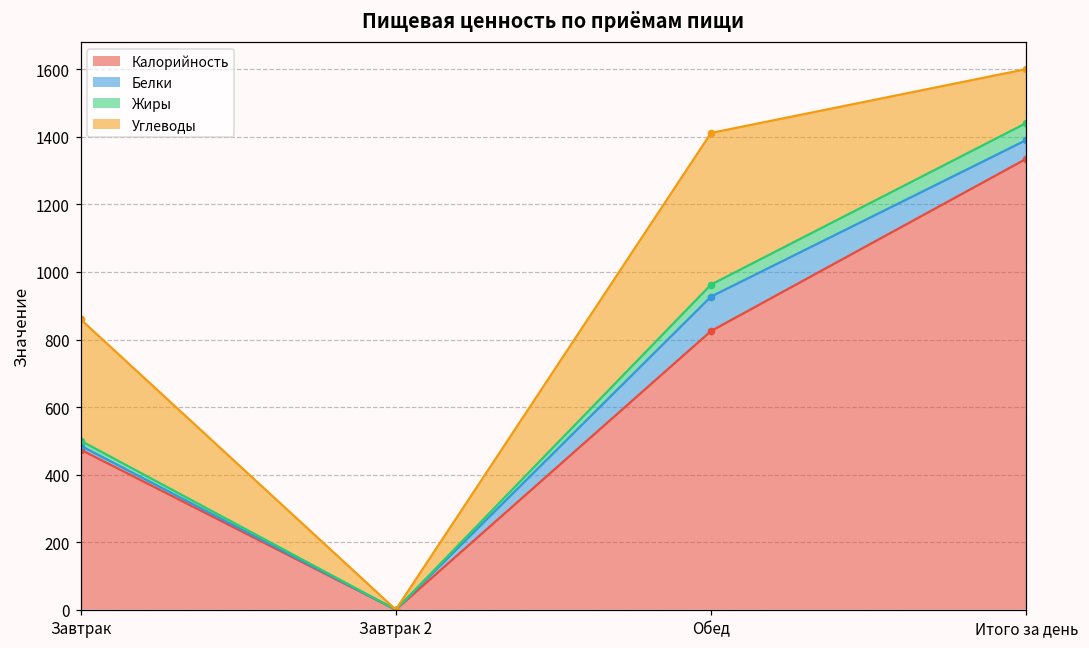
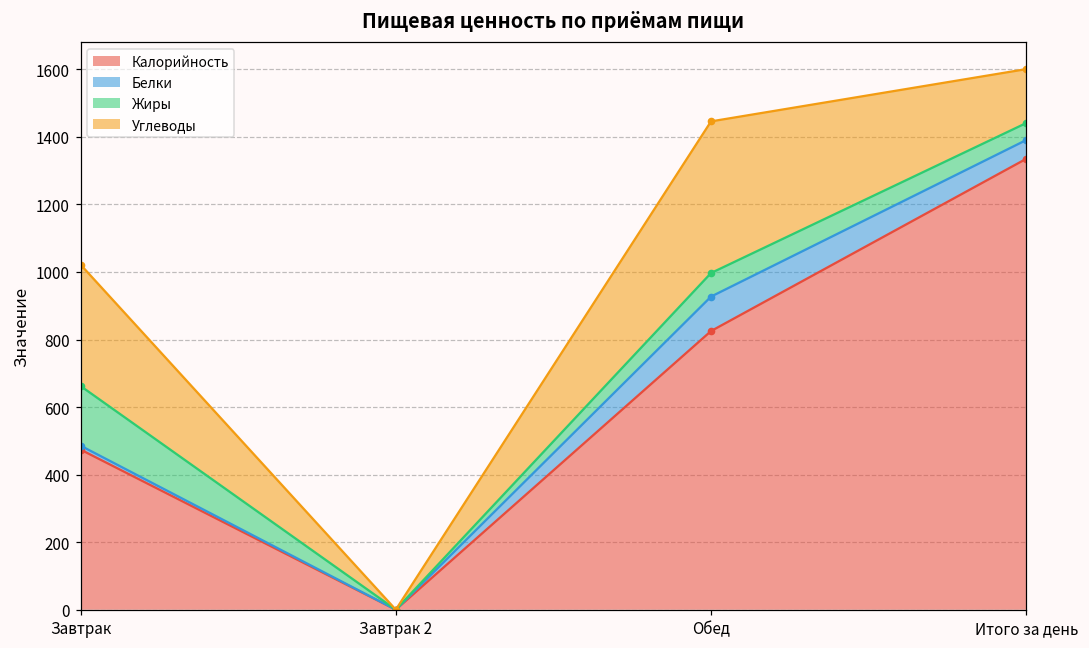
  {
    "Калорийность": {
      "Завтрак": 470,
      "Обед": 830,
      "Итого за день": 1340
    },
    "Белки": {
      "Завтрак": 10,
      "Обед": 100,
      "Итого за день": 60
    },
    "Жиры": {
-     "Завтрак": 10,
-     "Обед": 40,
+     "Завтрак": 180,
+     "Обед": 70,
      "Итого за день": 50
    },
    "Углеводы": {
      "Завтрак": 360,
      "Обед": 450,
      "Итого за день": 160
    }
  }
